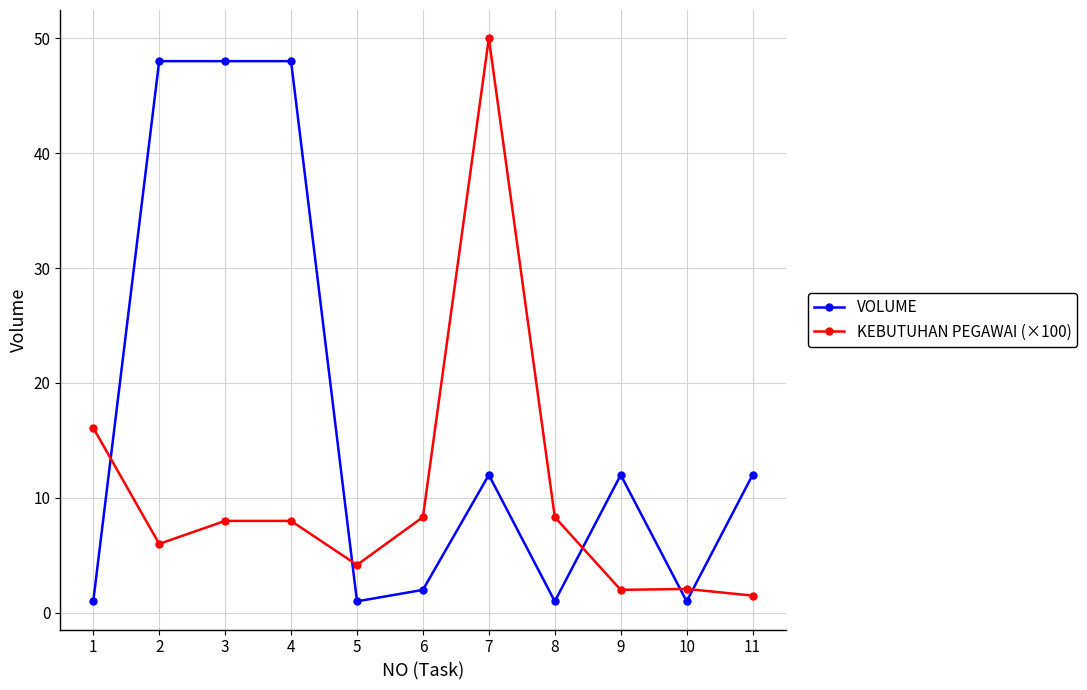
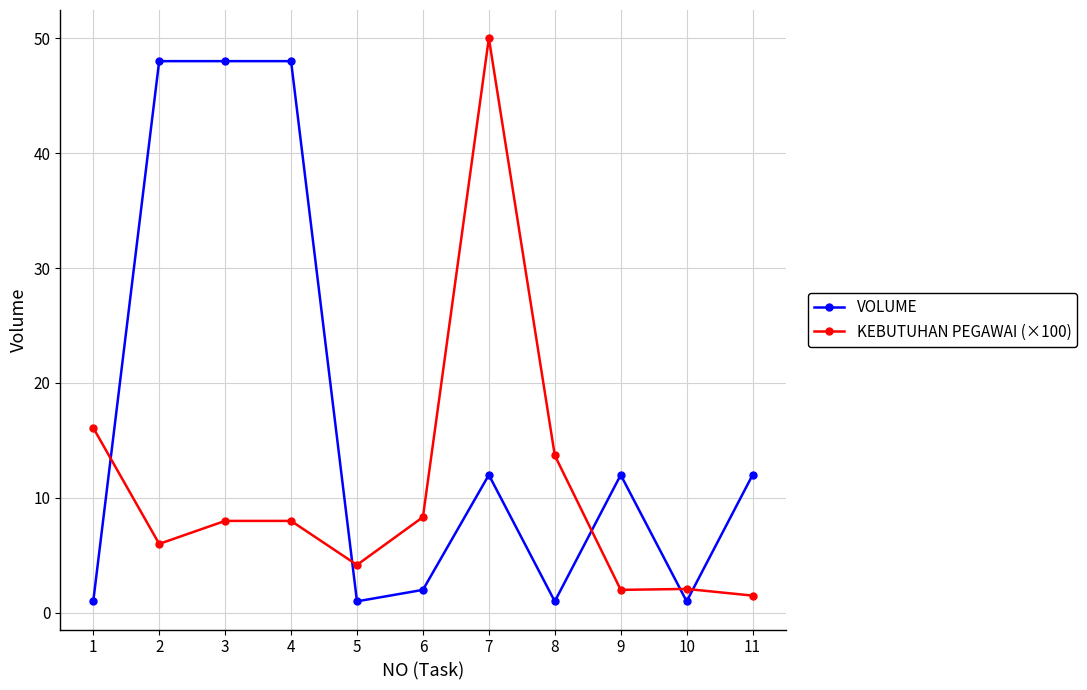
  {
    "VOLUME": {
      "1": 1.0,
      "2": 48.0,
      "3": 48.0,
      "4": 48.0,
      "5": 1.0,
      "6": 2.0,
      "7": 12.0,
      "8": 1.0,
      "9": 12.0,
      "10": 1.0,
      "11": 12.0
    },
    "KEBUTUHAN PEGAWAI (×100)": {
      "1": 16.1,
      "2": 6.0,
      "3": 8.0,
      "4": 8.0,
      "5": 4.2,
      "6": 8.3,
      "7": 50.0,
-     "8": 8.3,
+     "8": 13.7,
      "9": 2.0,
      "10": 2.1,
      "11": 1.5
    }
  }
